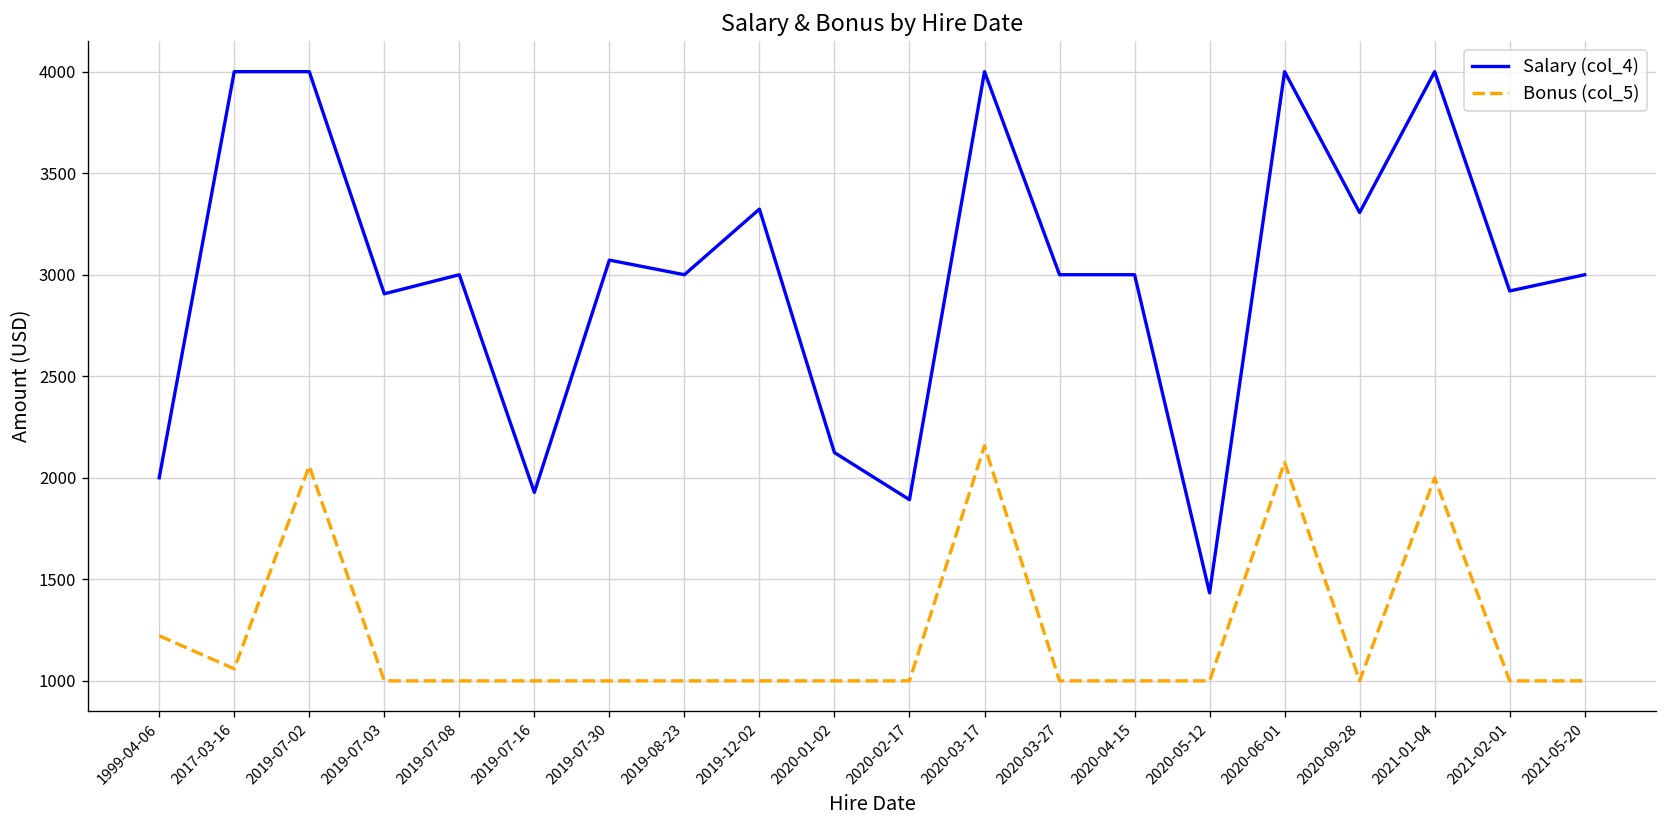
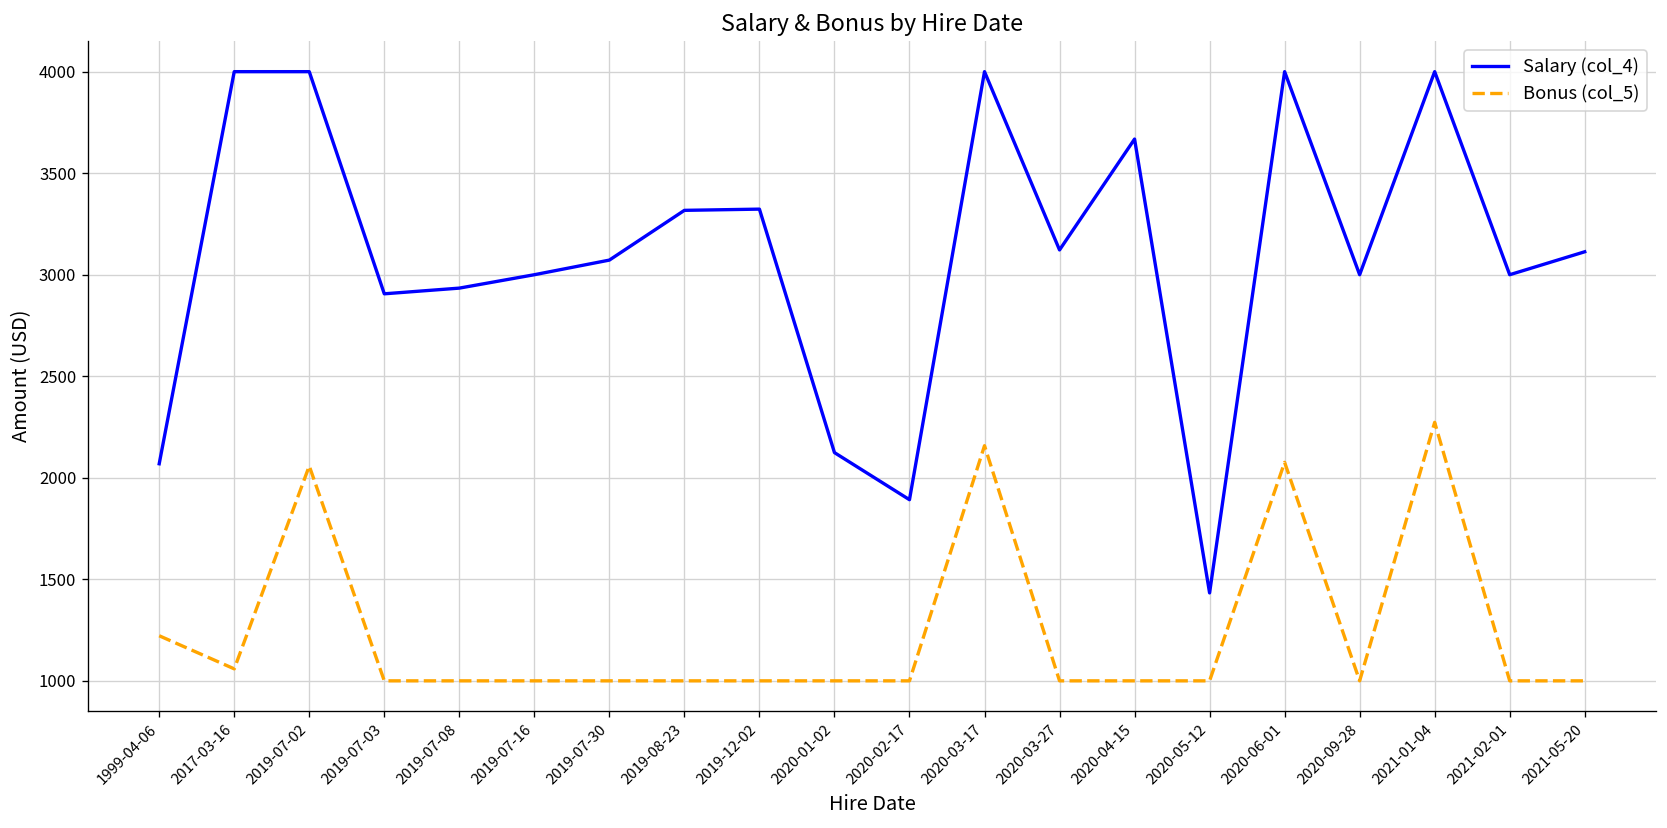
  {
    "Salary (col_4)": {
-     "1999-04-06": 2000,
+     "1999-04-06": 2070,
      "2017-03-16": 4000,
      "2019-07-02": 4000,
      "2019-07-03": 2910,
-     "2019-07-08": 3000,
-     "2019-07-16": 1930,
+     "2019-07-08": 2930,
+     "2019-07-16": 3000,
      "2019-07-30": 3070,
-     "2019-08-23": 3000,
+     "2019-08-23": 3320,
      "2019-12-02": 3320,
      "2020-01-02": 2120,
      "2020-02-17": 1890,
      "2020-03-17": 4000,
-     "2020-03-27": 3000,
-     "2020-04-15": 3000,
+     "2020-03-27": 3120,
+     "2020-04-15": 3670,
      "2020-05-12": 1430,
      "2020-06-01": 4000,
-     "2020-09-28": 3310,
+     "2020-09-28": 3000,
      "2021-01-04": 4000,
-     "2021-02-01": 2920,
-     "2021-05-20": 3000
+     "2021-02-01": 3000,
+     "2021-05-20": 3110
    },
    "Bonus (col_5)": {
      "1999-04-06": 1220,
      "2017-03-16": 1060,
      "2019-07-02": 2060,
      "2019-07-03": 1000,
      "2019-07-08": 1000,
      "2019-07-16": 1000,
      "2019-07-30": 1000,
      "2019-08-23": 1000,
      "2019-12-02": 1000,
      "2020-01-02": 1000,
      "2020-02-17": 1000,
      "2020-03-17": 2160,
      "2020-03-27": 1000,
      "2020-04-15": 1000,
      "2020-05-12": 1000,
      "2020-06-01": 2080,
      "2020-09-28": 1000,
-     "2021-01-04": 2000,
+     "2021-01-04": 2270,
      "2021-02-01": 1000,
      "2021-05-20": 1000
    }
  }
